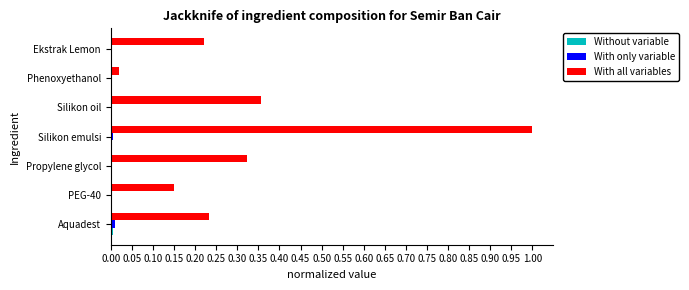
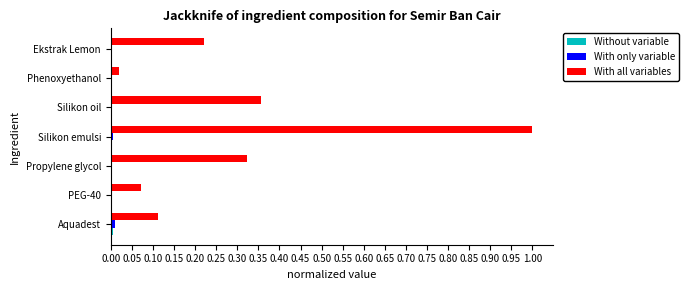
  {
    "With only variable": {
      "Aquadest": 0.01
    },
    "With all variables": {
      "Ekstrak Lemon": 0.22,
      "Phenoxyethanol": 0.02,
      "Silikon oil": 0.36,
      "Silikon emulsi": 1.00,
      "Propylene glycol": 0.32,
-     "PEG-40": 0.15,
-     "Aquadest": 0.23
+     "PEG-40": 0.07,
+     "Aquadest": 0.11
    }
  }
